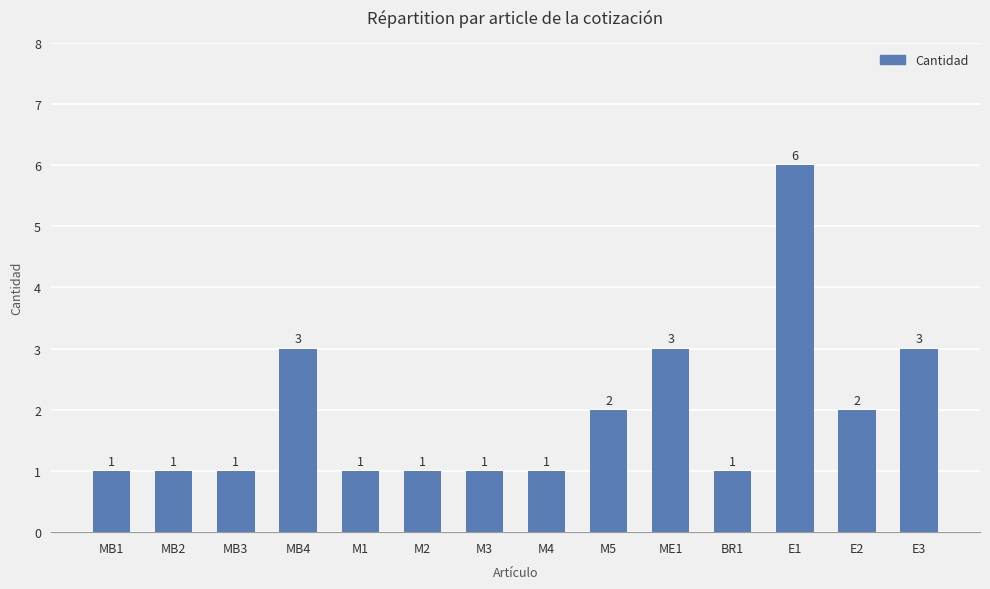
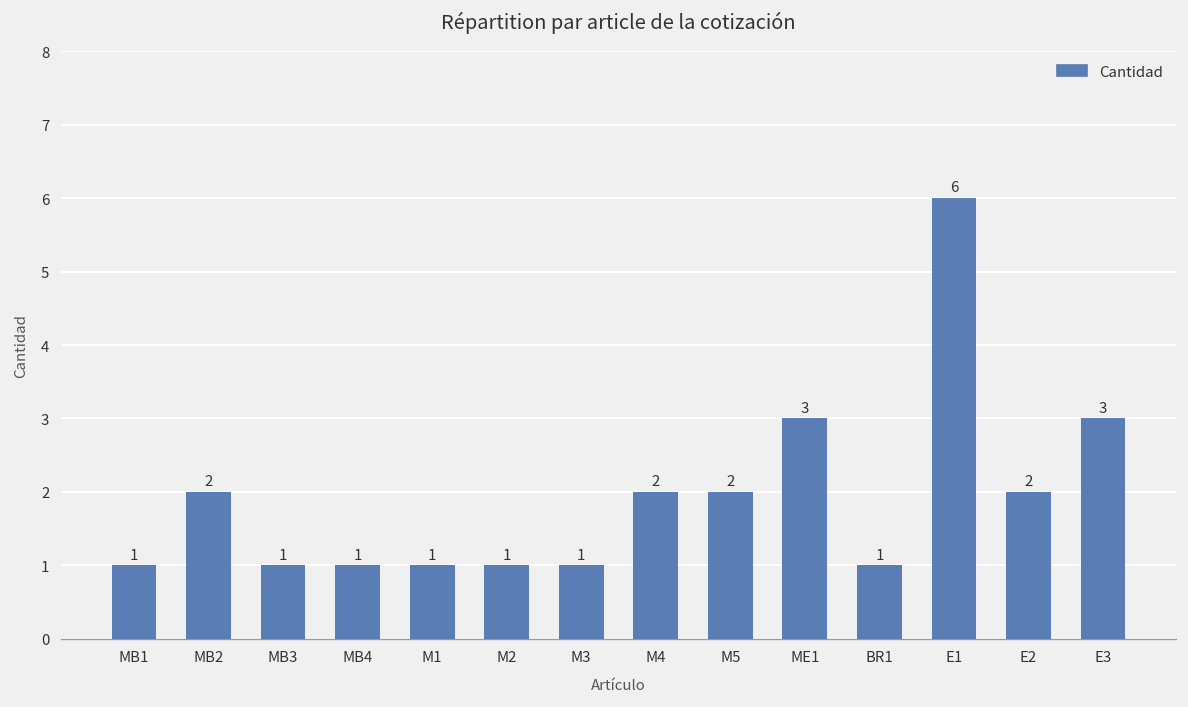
  {
    "MB1": 1,
-   "MB2": 1,
+   "MB2": 2,
    "MB3": 1,
-   "MB4": 3,
+   "MB4": 1,
    "M1": 1,
    "M2": 1,
    "M3": 1,
-   "M4": 1,
+   "M4": 2,
    "M5": 2,
    "ME1": 3,
    "BR1": 1,
    "E1": 6,
    "E2": 2,
    "E3": 3
  }
